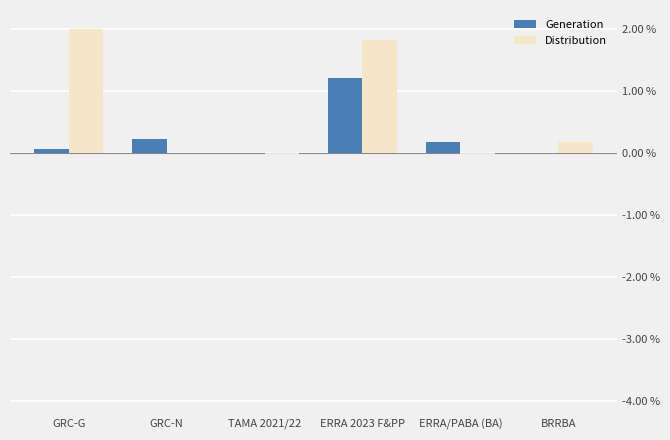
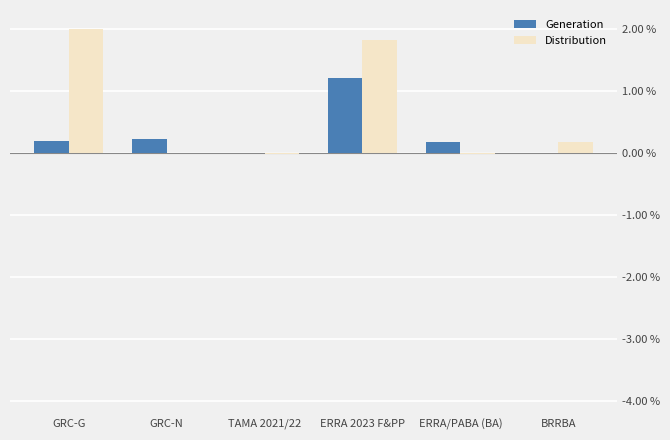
  {
    "Generation": {
-     "GRC-G": "0.1 %",
+     "GRC-G": "0.2 %",
      "GRC-N": "0.2 %",
      "ERRA 2023 F&PP": "1.2 %",
      "ERRA/PABA (BA)": "0.2 %"
    },
    "Distribution": {
      "GRC-G": "2.0 %",
      "ERRA 2023 F&PP": "1.8 %",
      "BRRBA": "0.2 %"
    }
  }
